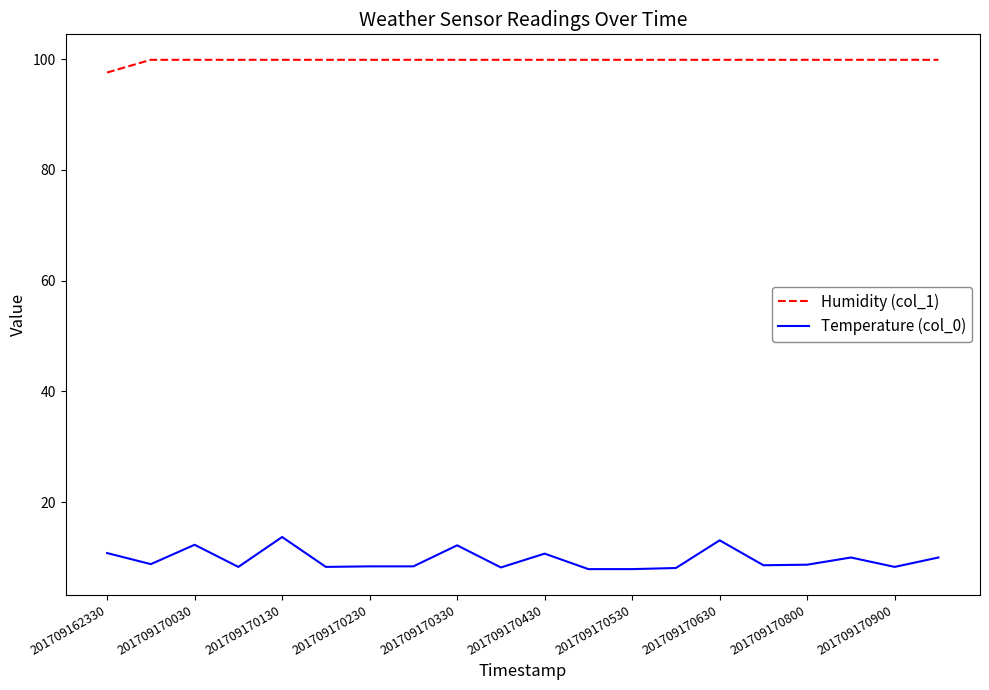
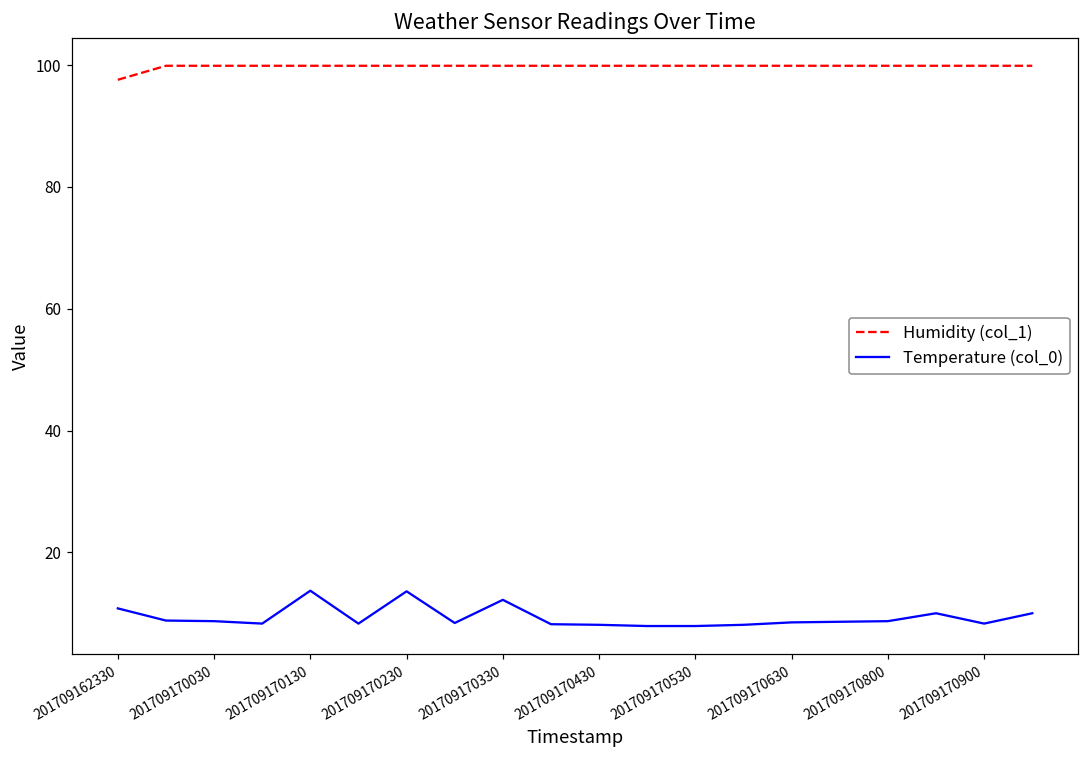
  {
    "Humidity (col_1)": {
      "201709162330": 98,
      "201709170030": 100,
      "201709170130": 100,
      "201709170230": 100,
      "201709170330": 100,
      "201709170430": 100,
      "201709170530": 100,
      "201709170630": 100,
      "201709170800": 100,
      "201709170900": 100
    },
    "Temperature (col_0)": {
      "201709162330": 11,
-     "201709170030": 12,
+     "201709170030": 9,
      "201709170130": 14,
-     "201709170230": 8,
+     "201709170230": 14,
      "201709170330": 12,
-     "201709170430": 11,
+     "201709170430": 8,
      "201709170530": 8,
-     "201709170630": 13,
+     "201709170630": 9,
      "201709170800": 9,
      "201709170900": 8
    }
  }
